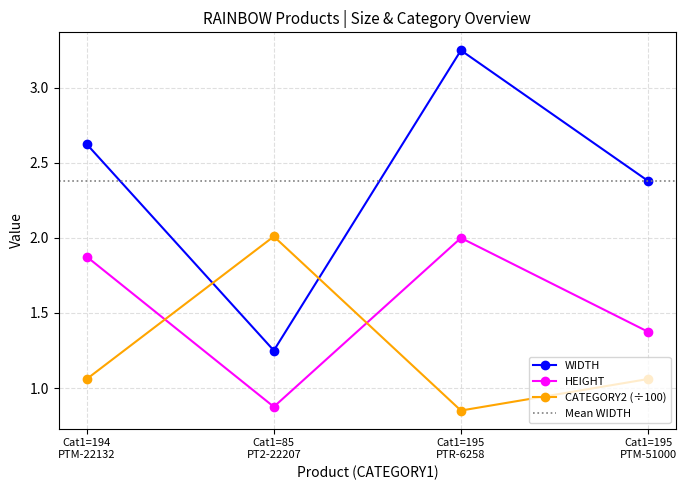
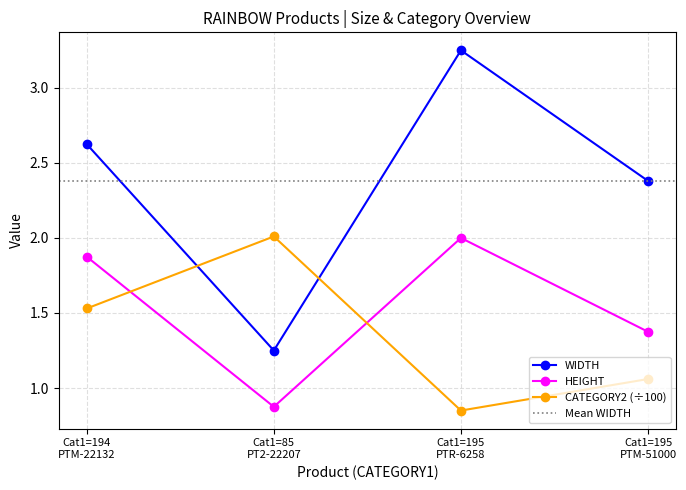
  {
    "WIDTH": {
      "Cat1=194 PTM-22132": 2.63,
      "Cat1=85 PT2-22207": 1.25,
      "Cat1=195 PTR-6258": 3.25,
      "Cat1=195 PTM-51000": 2.38
    },
    "HEIGHT": {
      "Cat1=194 PTM-22132": 1.88,
      "Cat1=85 PT2-22207": 0.88,
      "Cat1=195 PTR-6258": 2.00,
      "Cat1=195 PTM-51000": 1.38
    },
    "CATEGORY2 (÷100)": {
-     "Cat1=194 PTM-22132": 1.06,
+     "Cat1=194 PTM-22132": 1.53,
      "Cat1=85 PT2-22207": 2.01,
      "Cat1=195 PTR-6258": 0.85
    }
  }
